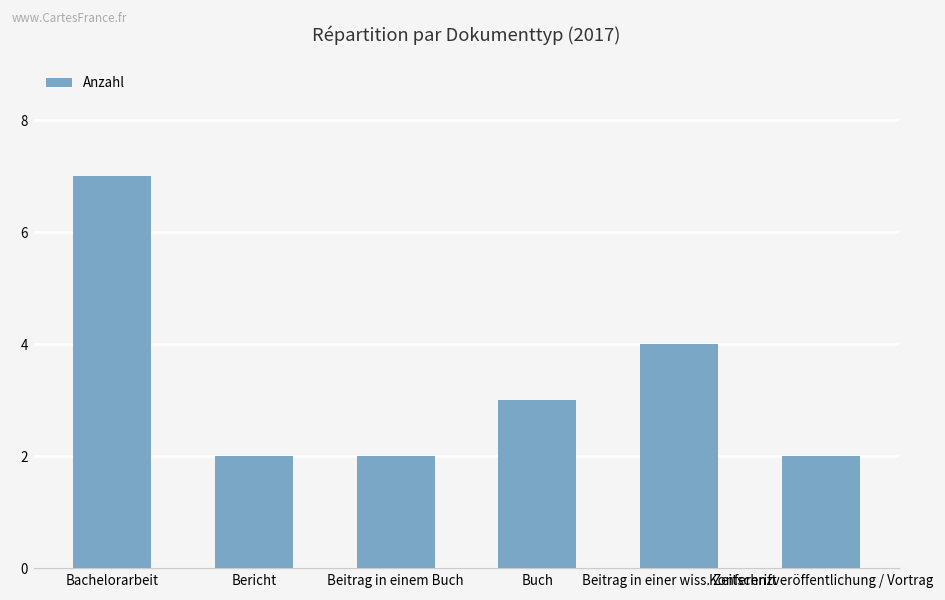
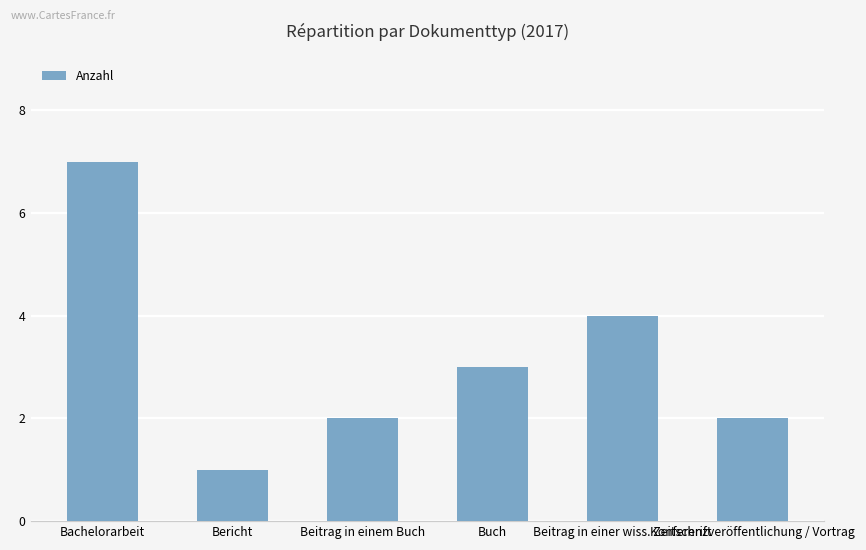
  {
    "Bachelorarbeit": 7,
-   "Bericht": 2,
+   "Bericht": 1,
    "Beitrag in einem Buch": 2,
    "Buch": 3
  }
